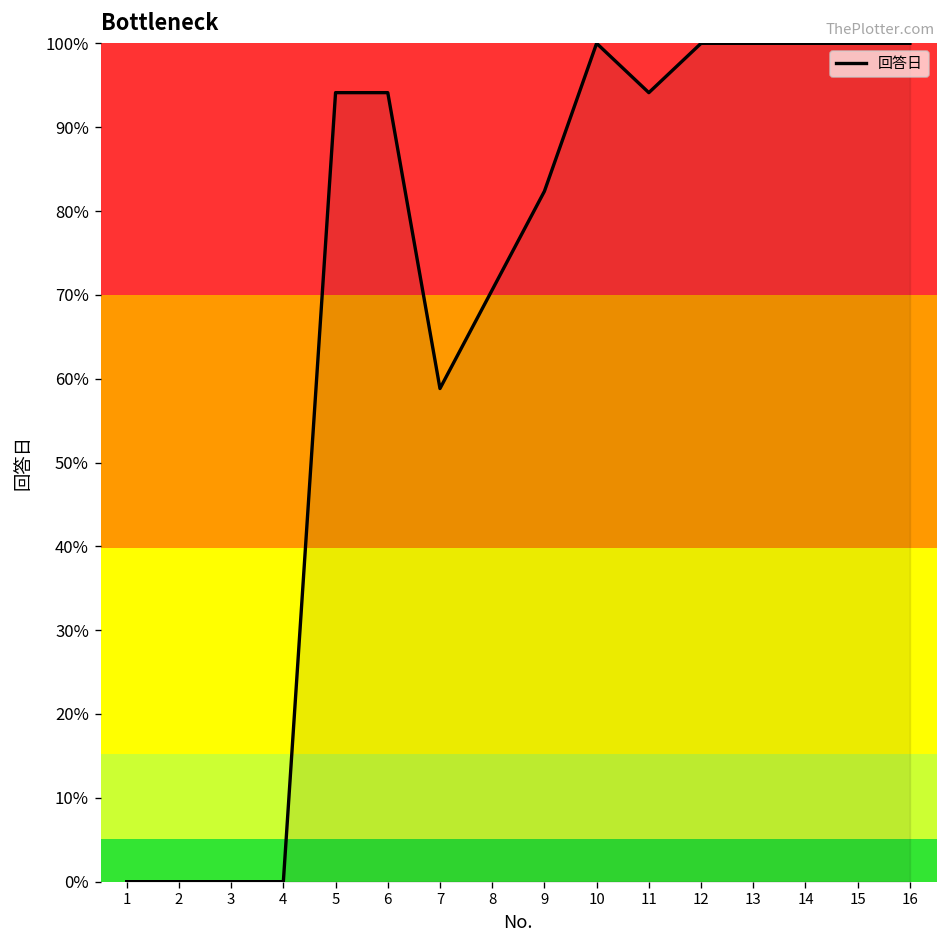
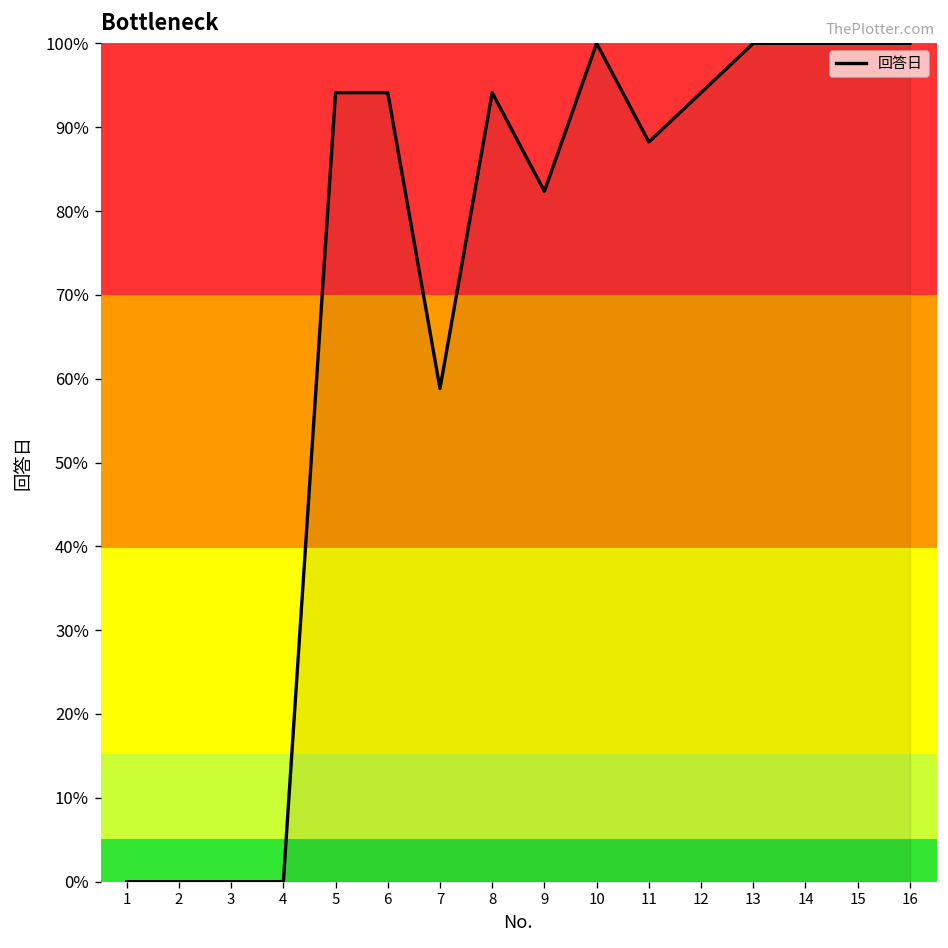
  {
    "1": "0%",
    "2": "0%",
    "3": "0%",
    "4": "0%",
    "5": "94%",
    "6": "94%",
    "7": "59%",
-   "8": "71%",
+   "8": "94%",
    "9": "82%",
    "10": "100%",
-   "11": "94%",
-   "12": "100%",
+   "11": "88%",
+   "12": "94%",
    "13": "100%",
    "14": "100%",
    "15": "100%",
    "16": "100%"
  }
